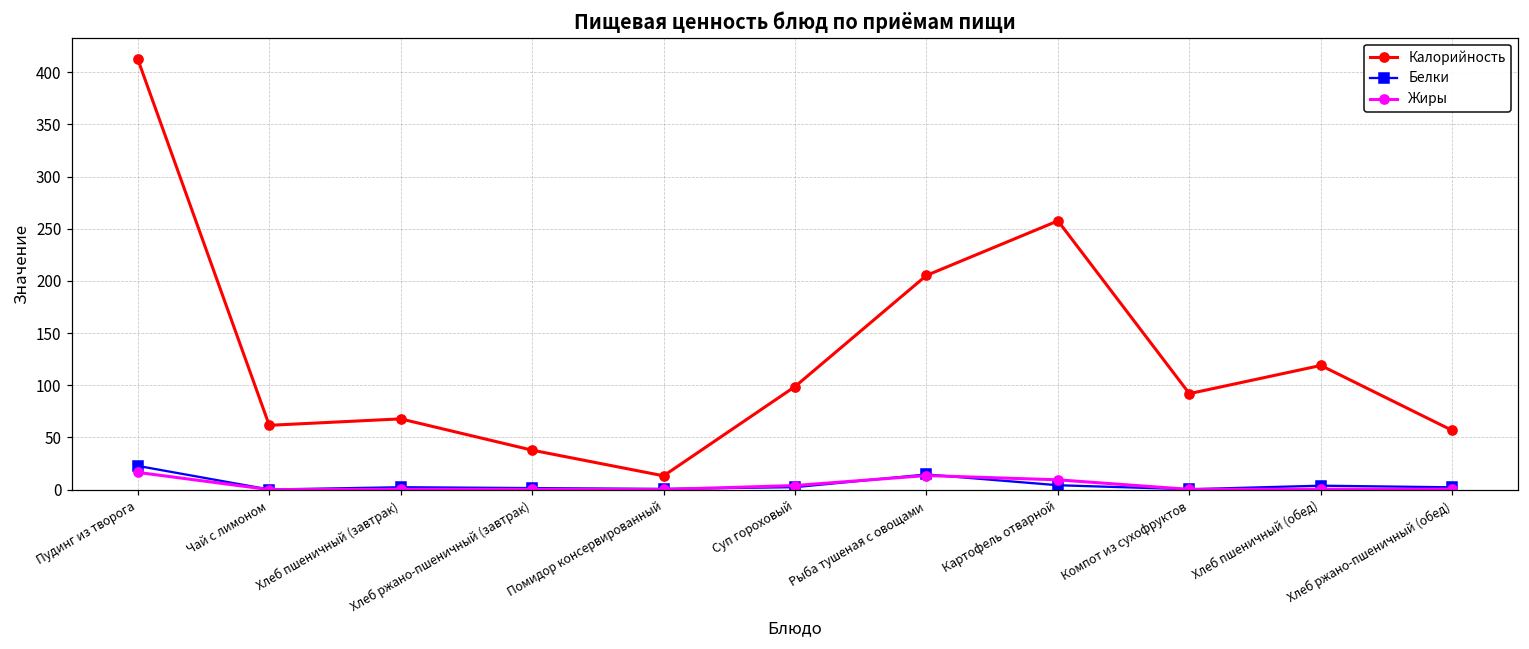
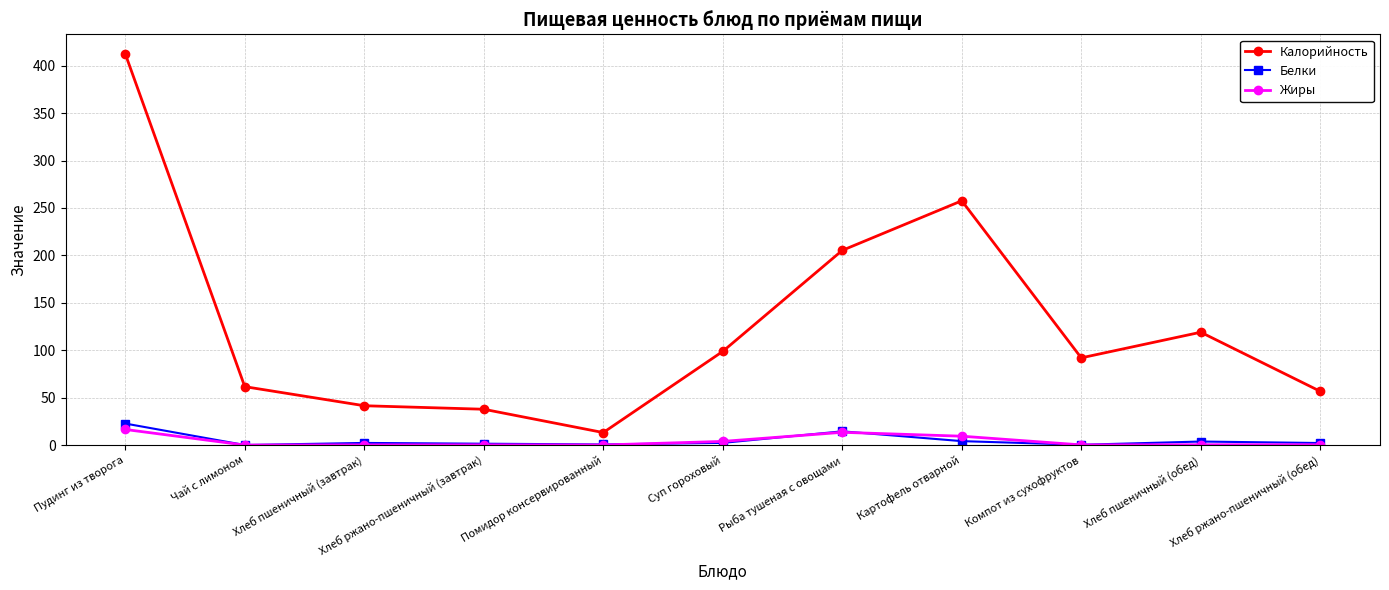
  {
    "Калорийность": {
      "Пудинг из творога": 410,
      "Чай с лимоном": 60,
-     "Хлеб пшеничный (завтрак)": 70,
+     "Хлеб пшеничный (завтрак)": 40,
      "Хлеб ржано-пшеничный (завтрак)": 40,
      "Помидор консервированный": 10,
      "Суп гороховый": 100,
      "Рыба тушеная с овощами": 210,
      "Картофель отварной": 260,
      "Компот из сухофруктов": 90,
      "Хлеб пшеничный (обед)": 120,
      "Хлеб ржано-пшеничный (обед)": 60
    },
    "Белки": {
      "Пудинг из творога": 20,
      "Картофель отварной": 0,
      "Хлеб пшеничный (обед)": 0
    },
    "Жиры": {
      "Пудинг из творога": 20,
      "Картофель отварной": 10,
      "Хлеб пшеничный (обед)": 0
    }
  }
